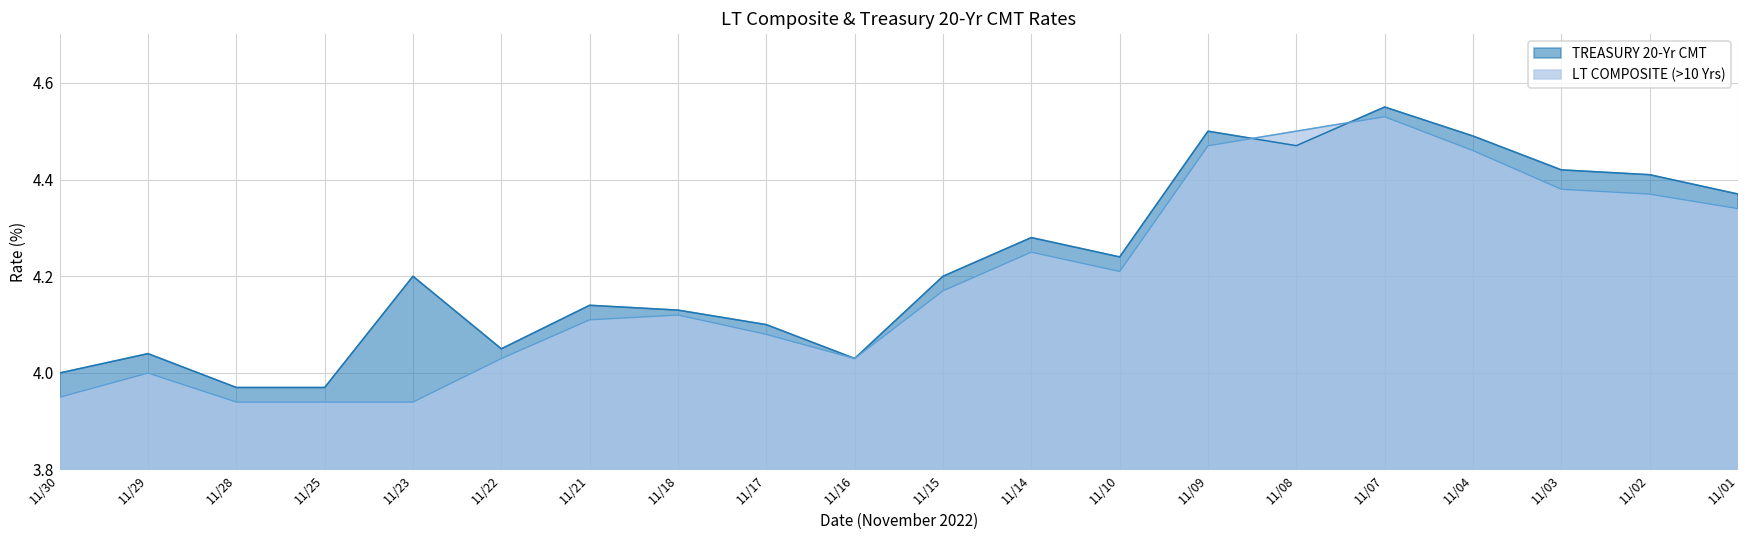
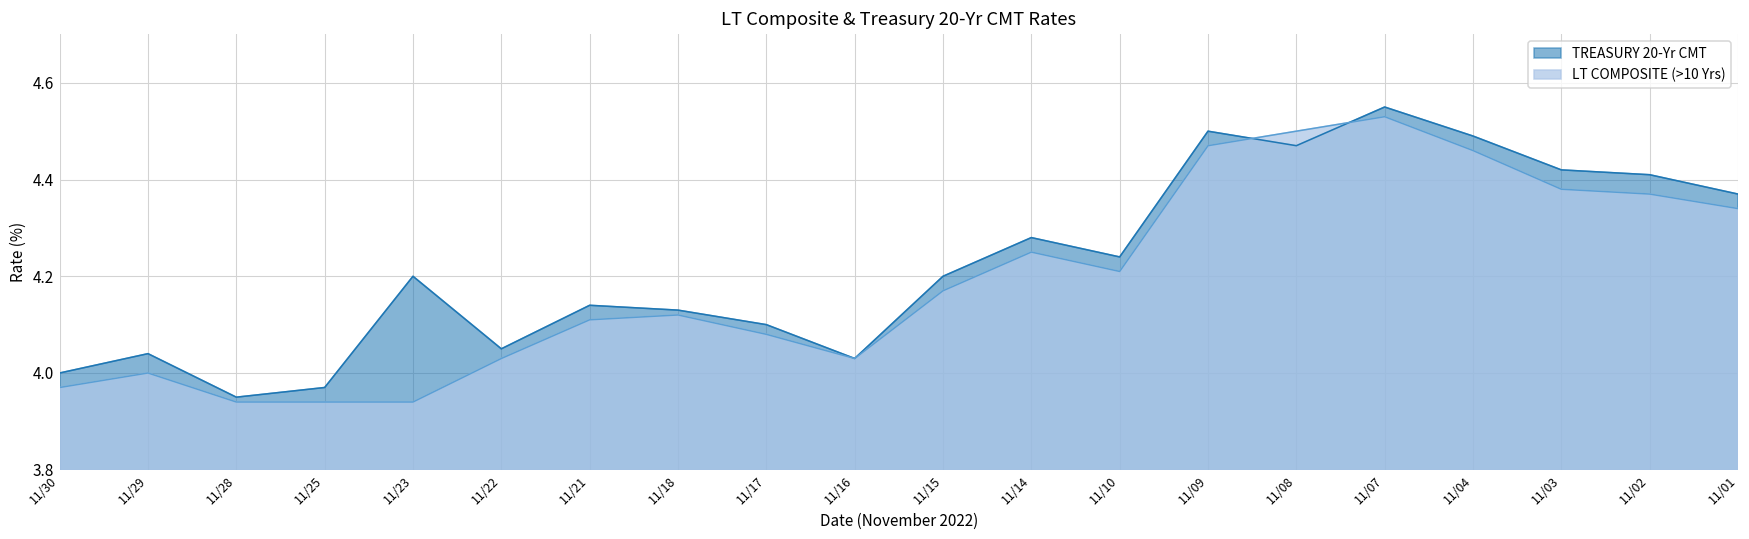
  {
    "TREASURY 20-Yr CMT": {
      "11/30": 4.00,
      "11/29": 4.04,
-     "11/28": 3.97,
+     "11/28": 3.95,
      "11/25": 3.97,
      "11/23": 4.20,
      "11/22": 4.05,
      "11/21": 4.14,
      "11/18": 4.13,
      "11/17": 4.10,
      "11/15": 4.20,
      "11/14": 4.28,
      "11/10": 4.24,
      "11/09": 4.50,
      "11/08": 4.47,
      "11/07": 4.55,
      "11/04": 4.49,
      "11/03": 4.42,
      "11/02": 4.41,
      "11/01": 4.37
    },
    "LT COMPOSITE (>10 Yrs)": {
-     "11/30": 3.95,
+     "11/30": 3.97,
      "11/29": 4.00,
      "11/28": 3.94,
      "11/25": 3.94,
      "11/23": 3.94,
      "11/22": 4.03,
      "11/21": 4.11,
      "11/18": 4.12,
      "11/17": 4.08,
      "11/15": 4.17,
      "11/14": 4.25,
      "11/10": 4.21,
      "11/09": 4.47,
      "11/08": 4.50,
      "11/07": 4.53,
      "11/04": 4.46,
      "11/03": 4.38,
      "11/02": 4.37,
      "11/01": 4.34
    }
  }
